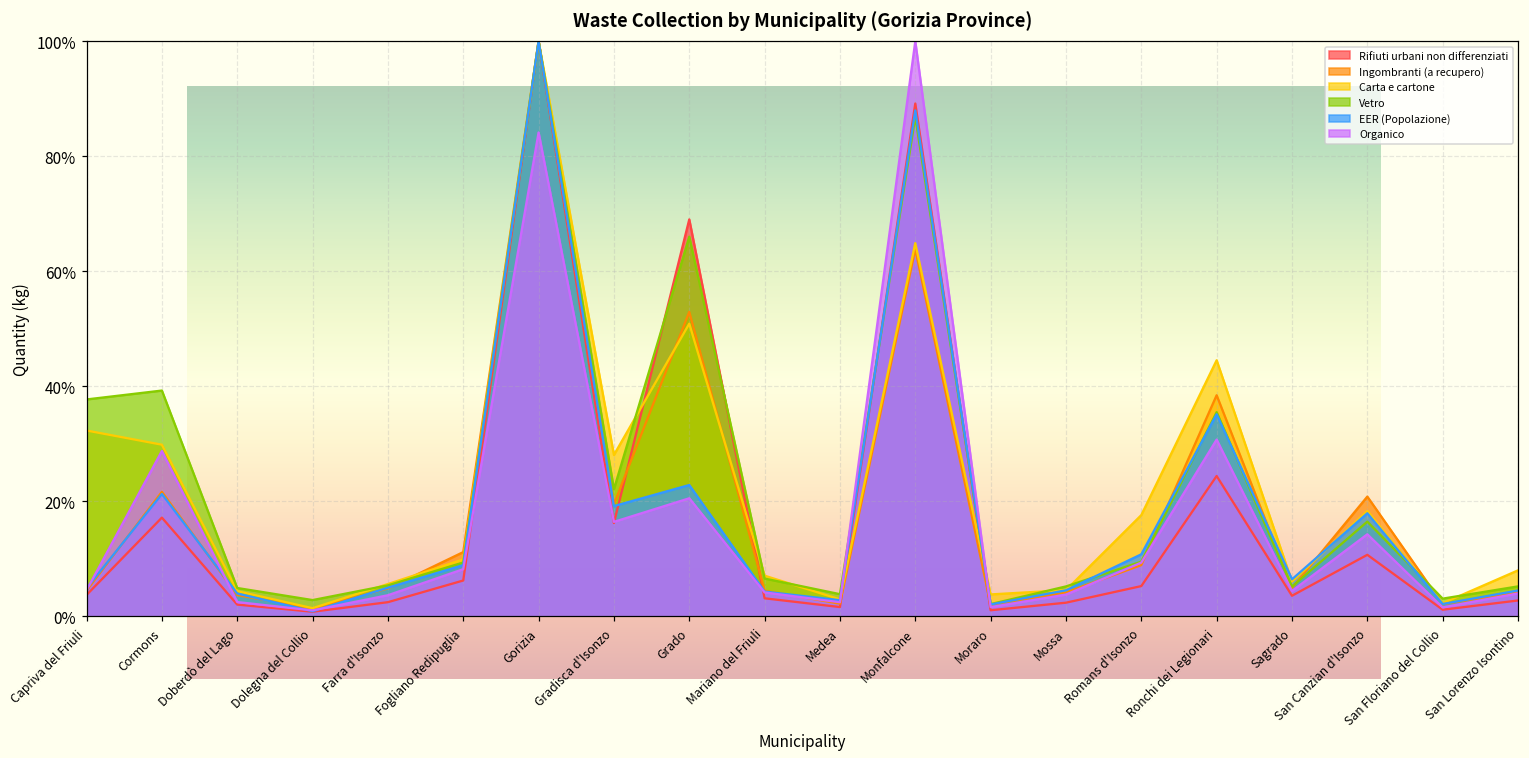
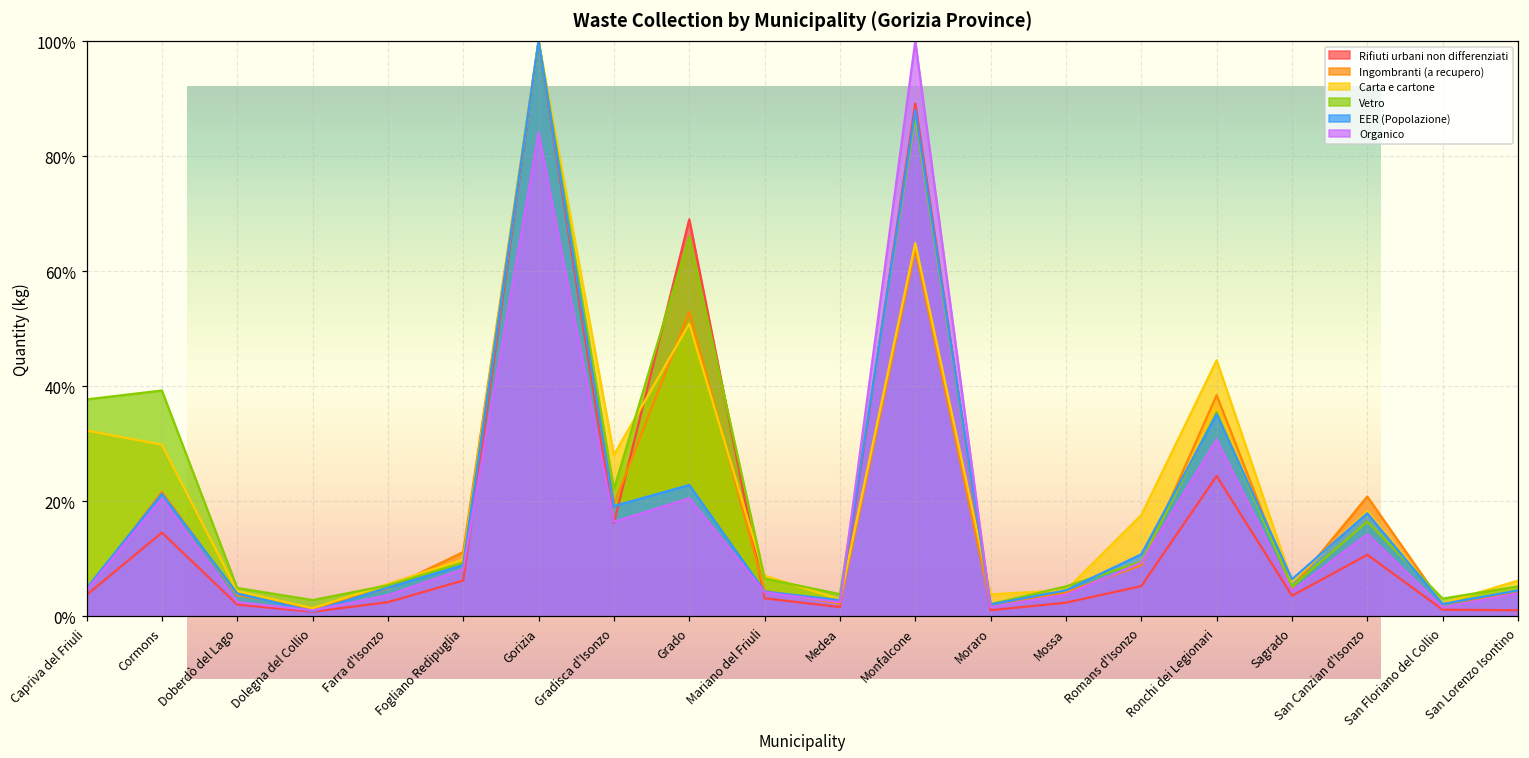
  {
    "Rifiuti urbani non differenziati": {
      "Capriva del Friuli": "4%",
-     "Cormons": "17%",
-     "San Lorenzo Isontino": "3%"
+     "Cormons": "15%",
+     "San Lorenzo Isontino": "1%"
    },
    "Carta e cartone": {
      "Capriva del Friuli": "32%",
      "Cormons": "30%",
-     "San Lorenzo Isontino": "8%"
+     "San Lorenzo Isontino": "6%"
    },
    "Vetro": {
      "Capriva del Friuli": "38%",
      "Cormons": "39%",
      "San Floriano del Collio": "3%",
      "San Lorenzo Isontino": "5%"
    },
    "Organico": {
-     "Cormons": "29%"
+     "Cormons": "20%"
    }
  }
